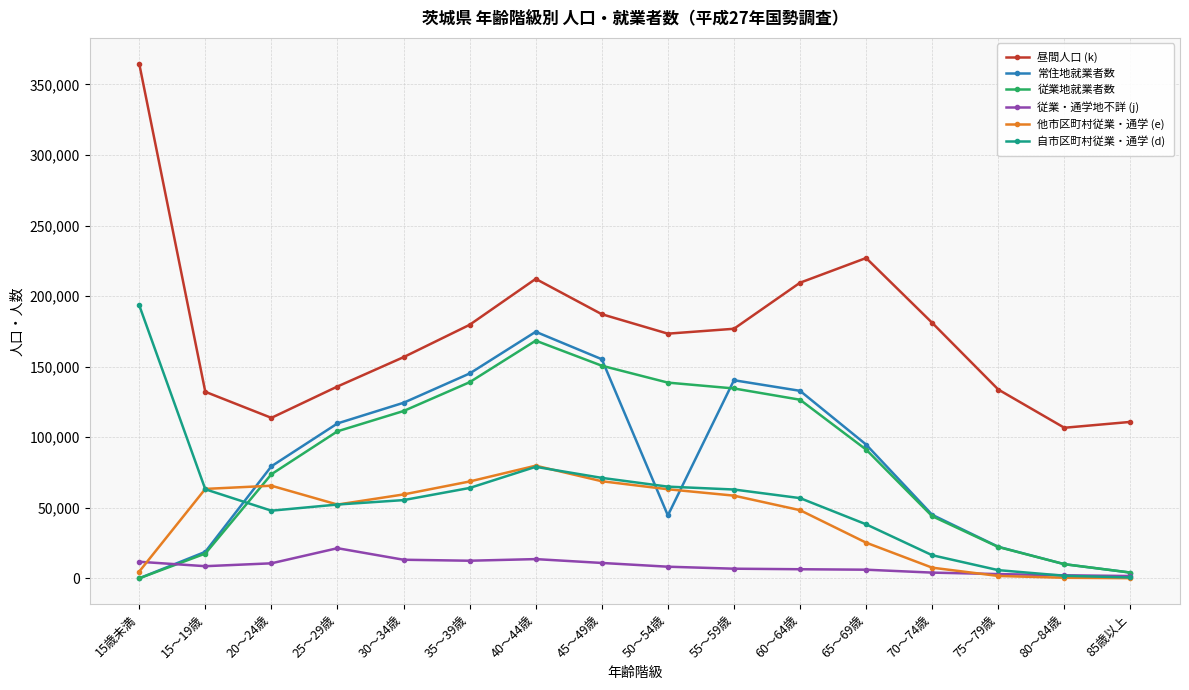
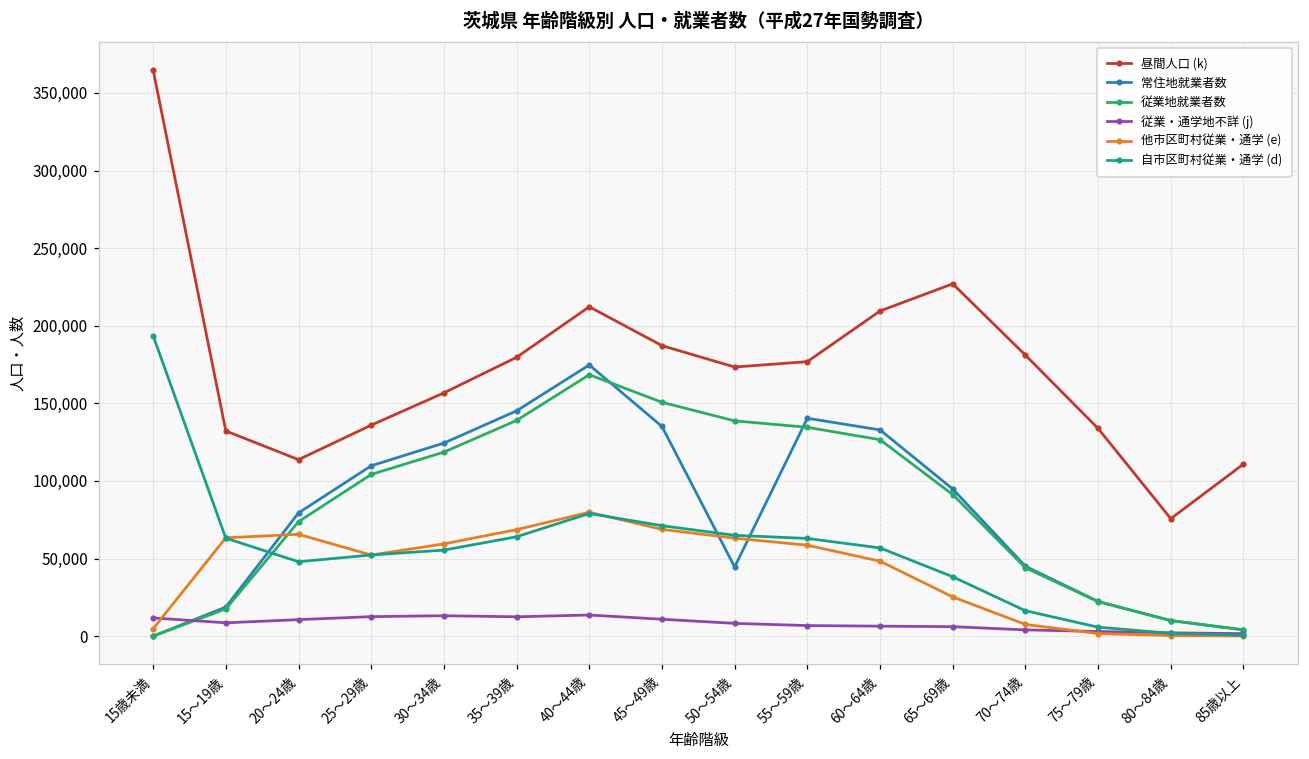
  {
    "昼間人口 (k)": {
      "15歳未満": "365,000",
      "15～19歳": "132,000",
      "20～24歳": "114,000",
      "25～29歳": "136,000",
      "30～34歳": "157,000",
      "35～39歳": "180,000",
      "40～44歳": "212,000",
      "45～49歳": "187,000",
      "50～54歳": "173,000",
      "55～59歳": "177,000",
      "60～64歳": "210,000",
      "65～69歳": "227,000",
      "70～74歳": "181,000",
      "75～79歳": "134,000",
-     "80～84歳": "107,000",
+     "80～84歳": "76,000",
      "85歳以上": "111,000"
    },
    "常住地就業者数": {
      "20～24歳": "79,000",
      "25～29歳": "110,000",
      "30～34歳": "124,000",
      "35～39歳": "145,000",
      "40～44歳": "175,000",
-     "45～49歳": "155,000",
+     "45～49歳": "135,000",
      "50～54歳": "45,000",
      "55～59歳": "140,000",
      "60～64歳": "133,000",
      "65～69歳": "95,000"
    },
    "従業・通学地不詳 (j)": {
      "15歳未満": "12,000",
      "15～19歳": "9,000",
      "20～24歳": "11,000",
-     "25～29歳": "21,000",
+     "25～29歳": "13,000",
      "30～34歳": "13,000",
      "35～39歳": "12,000",
      "40～44歳": "14,000",
      "45～49歳": "11,000",
      "50～54歳": "8,000",
      "55～59歳": "7,000",
      "60～64歳": "6,000",
      "65～69歳": "6,000",
      "70～74歳": "4,000"
    },
    "他市区町村従業・通学 (e)": {
      "15歳未満": "5,000",
      "20～24歳": "66,000",
      "30～34歳": "59,000",
      "35～39歳": "69,000",
      "45～49歳": "69,000",
      "50～54歳": "63,000",
      "55～59歳": "59,000",
      "60～64歳": "48,000",
      "65～69歳": "25,000",
      "70～74歳": "8,000"
    }
  }
